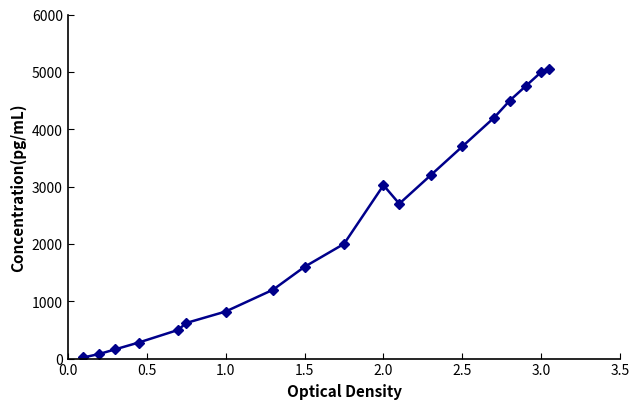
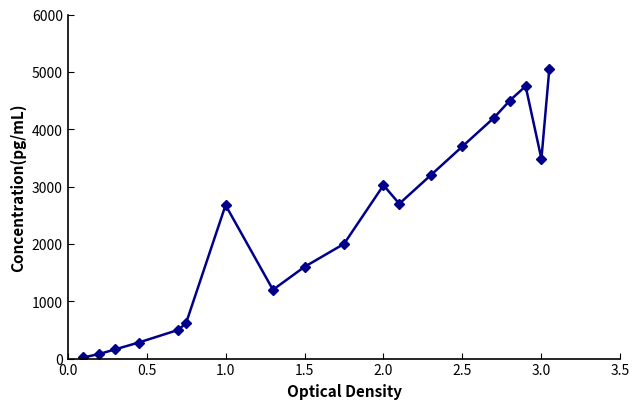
  {
-   "1.0": 800,
+   "1.0": 2700,
    "1.5": 1600,
    "2.0": 3000,
    "2.5": 3700,
-   "3.0": 5000
+   "3.0": 3500
  }
